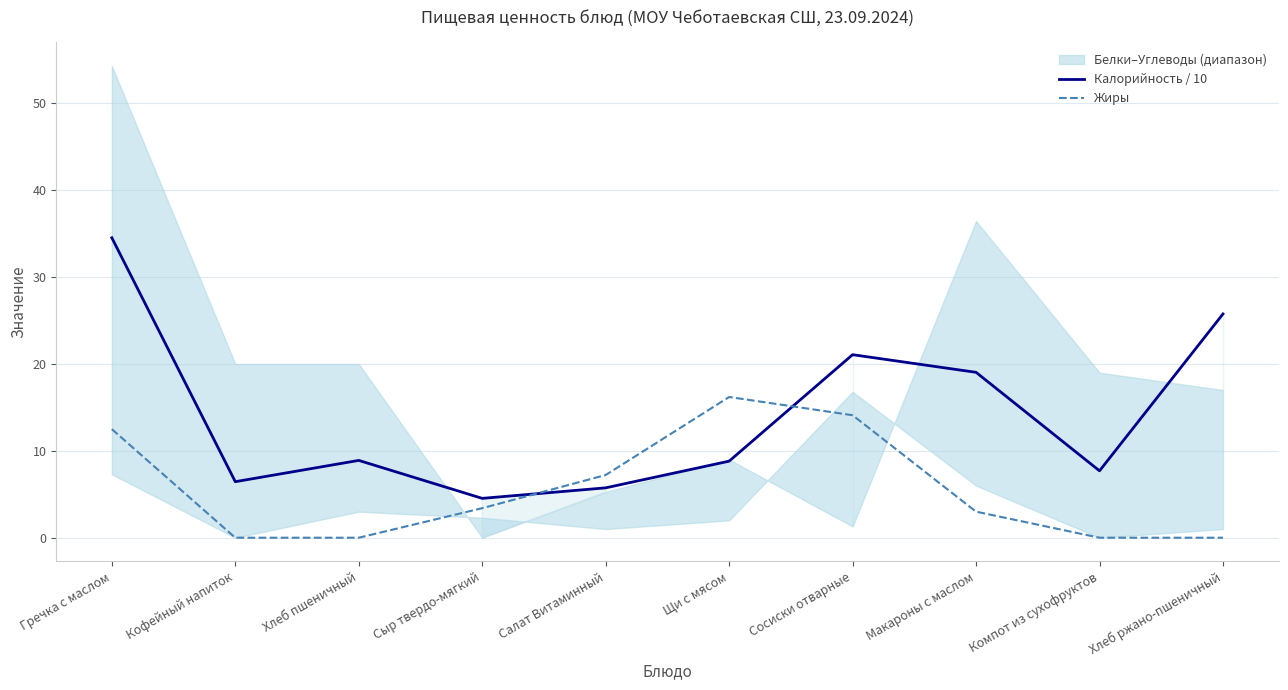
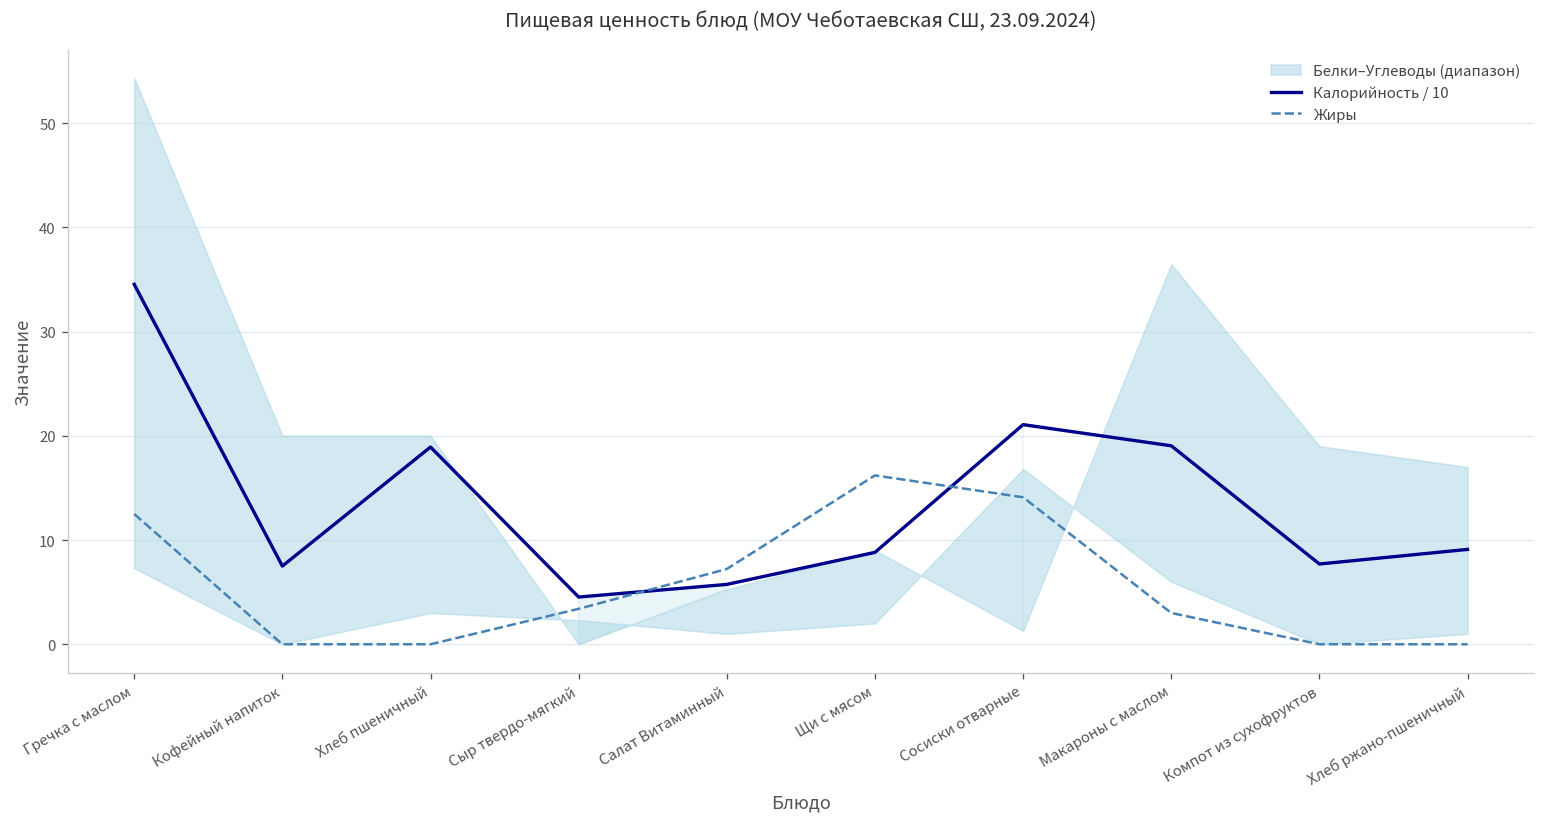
  {
    "Калорийность / 10": {
      "Гречка с маслом": 35,
-     "Кофейный напиток": 6,
-     "Хлеб пшеничный": 9,
+     "Кофейный напиток": 8,
+     "Хлеб пшеничный": 19,
      "Сыр твердо-мягкий": 5,
      "Салат Витаминный": 6,
      "Сосиски отварные": 21,
      "Макароны с маслом": 19,
      "Компот из сухофруктов": 8,
-     "Хлеб ржано-пшеничный": 26
+     "Хлеб ржано-пшеничный": 9
    },
    "Жиры": {
      "Гречка с маслом": 13,
      "Кофейный напиток": 0,
      "Хлеб пшеничный": 0,
      "Сыр твердо-мягкий": 3,
      "Салат Витаминный": 7,
      "Щи с мясом": 16,
      "Сосиски отварные": 14,
      "Макароны с маслом": 3,
      "Компот из сухофруктов": 0,
      "Хлеб ржано-пшеничный": 0
    }
  }
